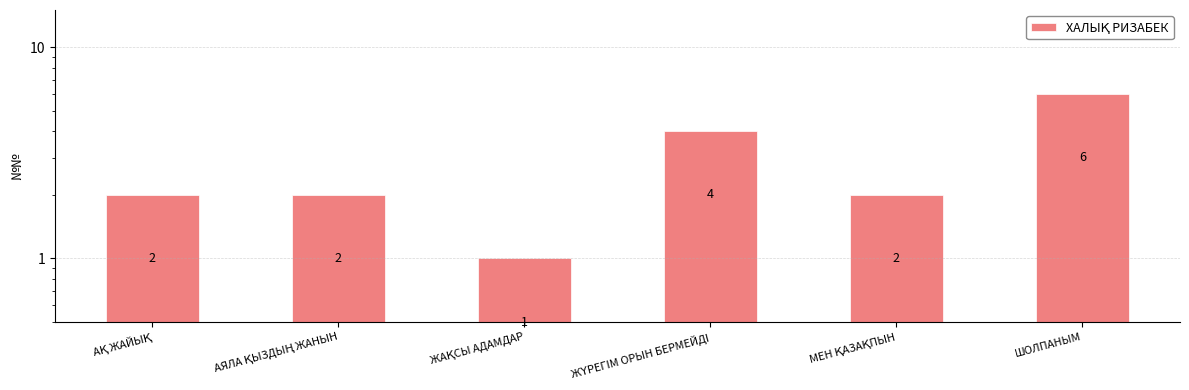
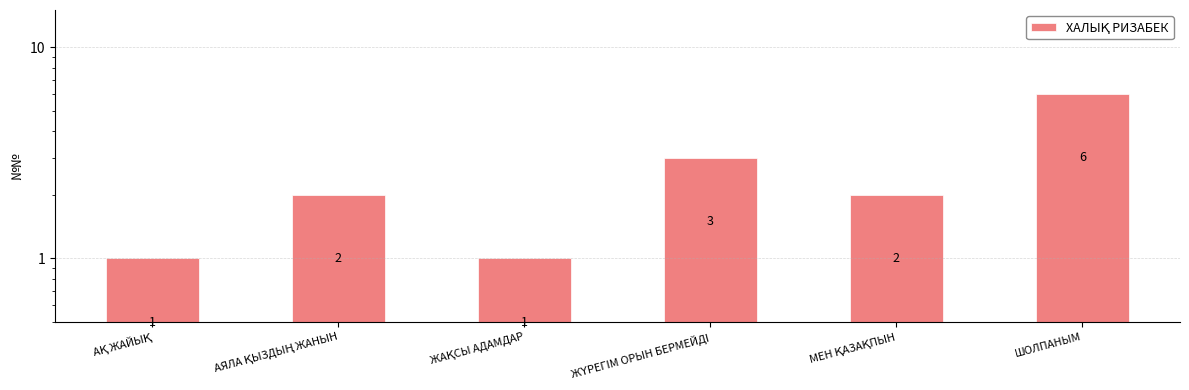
  {
-   "АҚ ЖАЙЫҚ": 2,
+   "АҚ ЖАЙЫҚ": 1,
    "АЯЛА ҚЫЗДЫҢ ЖАНЫН": 2,
    "ЖАҚСЫ АДАМДАР": 1,
-   "ЖҮРЕГІМ ОРЫН БЕРМЕЙДІ": 4,
+   "ЖҮРЕГІМ ОРЫН БЕРМЕЙДІ": 3,
    "МЕН ҚАЗАҚПЫН": 2,
    "ШОЛПАНЫМ": 6
  }
